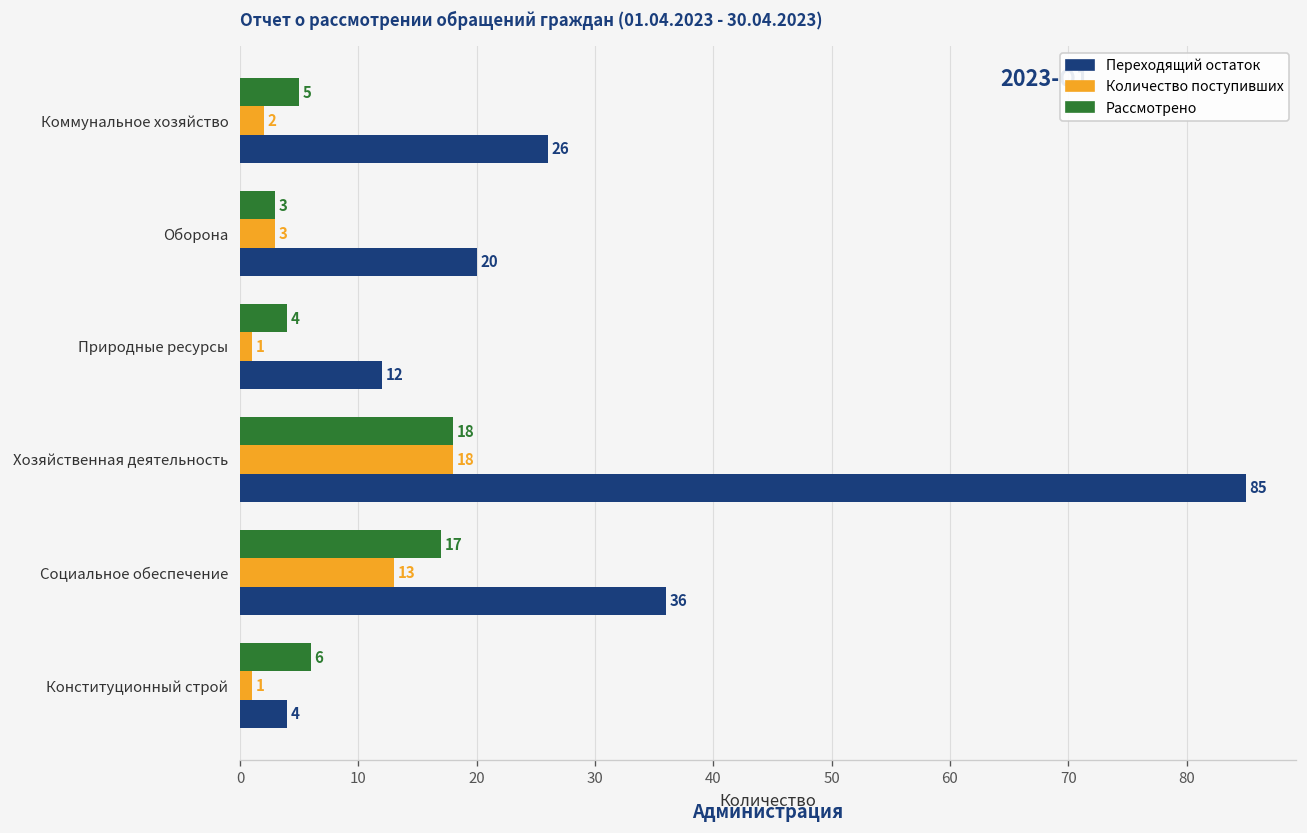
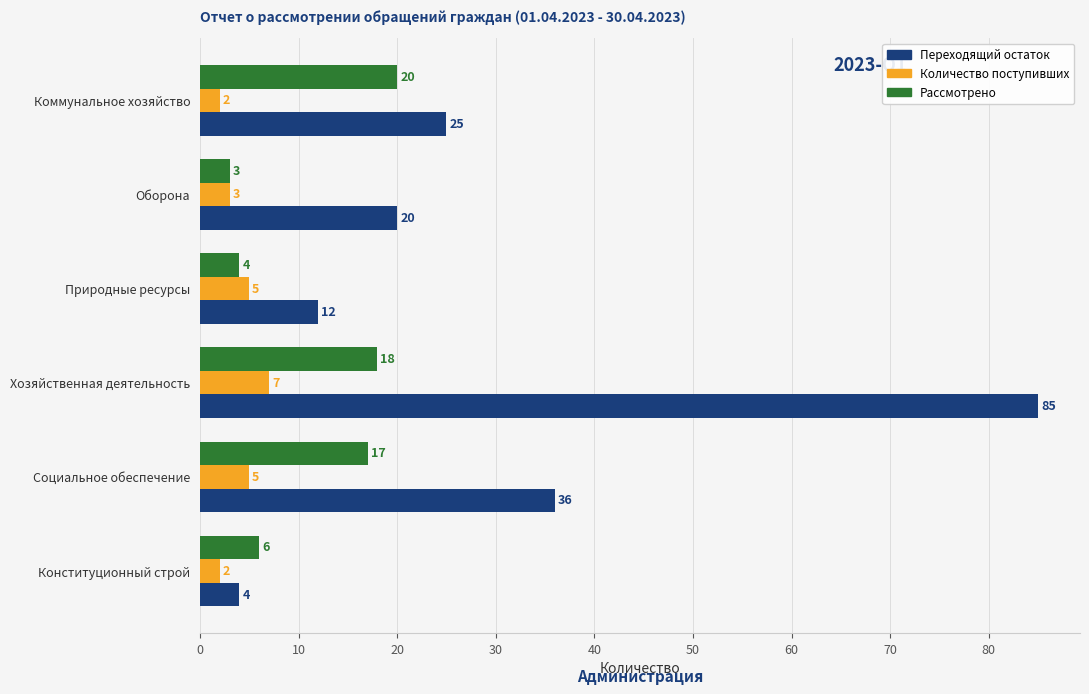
  {
    "Переходящий остаток": {
-     "Коммунальное хозяйство": 26,
+     "Коммунальное хозяйство": 25,
      "Оборона": 20,
      "Природные ресурсы": 12,
      "Хозяйственная деятельность": 85,
      "Социальное обеспечение": 36,
      "Конституционный строй": 4
    },
    "Количество поступивших": {
      "Коммунальное хозяйство": 2,
      "Оборона": 3,
-     "Природные ресурсы": 1,
-     "Хозяйственная деятельность": 18,
-     "Социальное обеспечение": 13,
-     "Конституционный строй": 1
+     "Природные ресурсы": 5,
+     "Хозяйственная деятельность": 7,
+     "Социальное обеспечение": 5,
+     "Конституционный строй": 2
    },
    "Рассмотрено": {
-     "Коммунальное хозяйство": 5,
+     "Коммунальное хозяйство": 20,
      "Оборона": 3,
      "Природные ресурсы": 4,
      "Хозяйственная деятельность": 18,
      "Социальное обеспечение": 17,
      "Конституционный строй": 6
    }
  }
